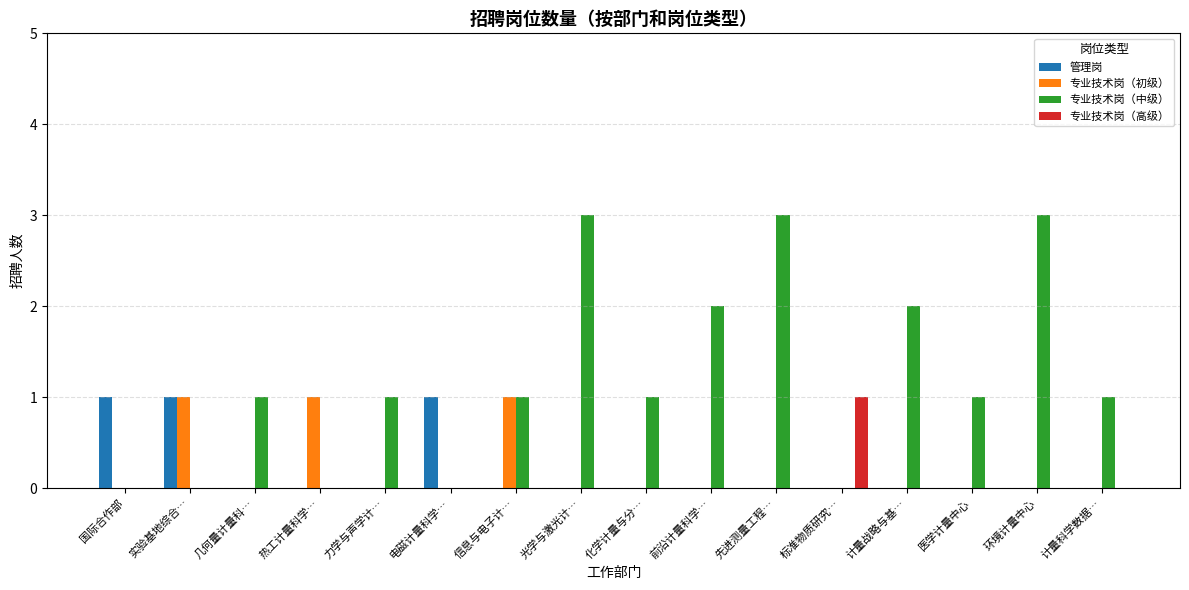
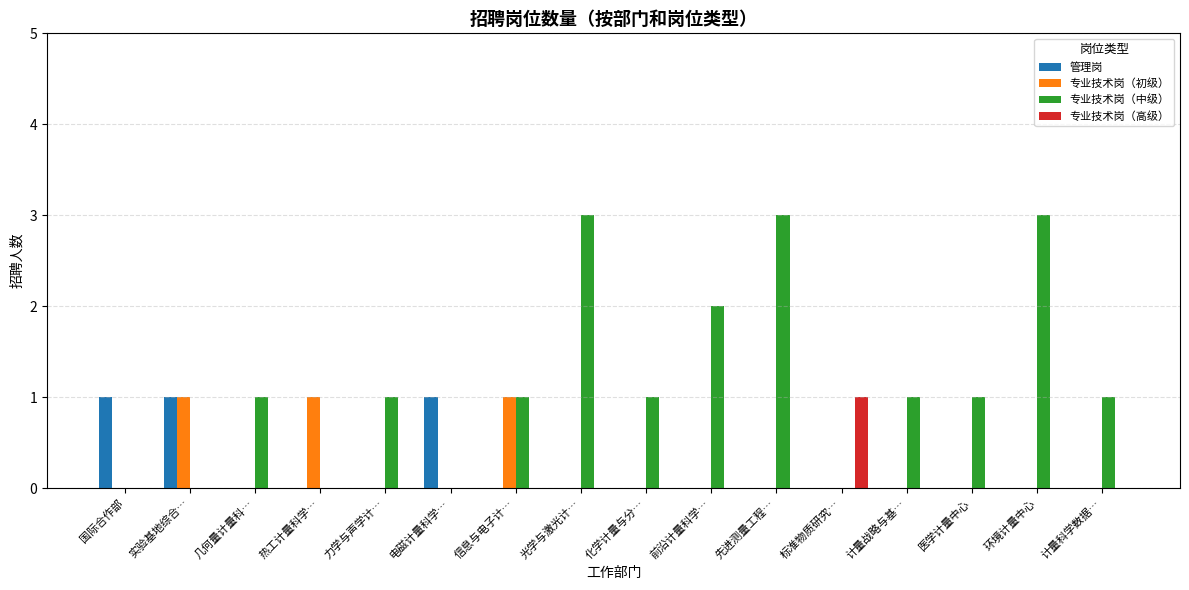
  {
    "管理岗": {
      "国际合作部": 1,
      "实验基地综合…": 1,
      "几何量计量科…": 0,
      "热工计量科学…": 0,
      "力学与声学计…": 0,
      "电磁计量科学…": 1,
      "信息与电子计…": 0,
      "光学与激光计…": 0,
      "化学计量与分…": 0,
      "前沿计量科学…": 0,
      "先进测量工程…": 0,
      "标准物质研究…": 0,
      "计量战略与基…": 0,
      "医学计量中心": 0,
      "环境计量中心": 0,
      "计量科学数据…": 0
    },
    "专业技术岗（初级）": {
      "国际合作部": 0,
      "实验基地综合…": 1,
      "几何量计量科…": 0,
      "热工计量科学…": 1,
      "力学与声学计…": 0,
      "电磁计量科学…": 0,
      "信息与电子计…": 1,
      "光学与激光计…": 0,
      "化学计量与分…": 0,
      "前沿计量科学…": 0,
      "先进测量工程…": 0,
      "标准物质研究…": 0,
      "计量战略与基…": 0,
      "医学计量中心": 0,
      "环境计量中心": 0,
      "计量科学数据…": 0
    },
    "专业技术岗（中级）": {
      "国际合作部": 0,
      "实验基地综合…": 0,
      "几何量计量科…": 1,
      "热工计量科学…": 0,
      "力学与声学计…": 1,
      "电磁计量科学…": 0,
      "信息与电子计…": 1,
      "光学与激光计…": 3,
      "化学计量与分…": 1,
      "前沿计量科学…": 2,
      "先进测量工程…": 3,
      "标准物质研究…": 0,
-     "计量战略与基…": 2,
+     "计量战略与基…": 1,
      "医学计量中心": 1,
      "环境计量中心": 3,
      "计量科学数据…": 1
    },
    "专业技术岗（高级）": {
      "国际合作部": 0,
      "实验基地综合…": 0,
      "几何量计量科…": 0,
      "热工计量科学…": 0,
      "力学与声学计…": 0,
      "电磁计量科学…": 0,
      "信息与电子计…": 0,
      "光学与激光计…": 0,
      "化学计量与分…": 0,
      "前沿计量科学…": 0,
      "先进测量工程…": 0,
      "标准物质研究…": 1,
      "计量战略与基…": 0,
      "医学计量中心": 0,
      "环境计量中心": 0,
      "计量科学数据…": 0
    }
  }
